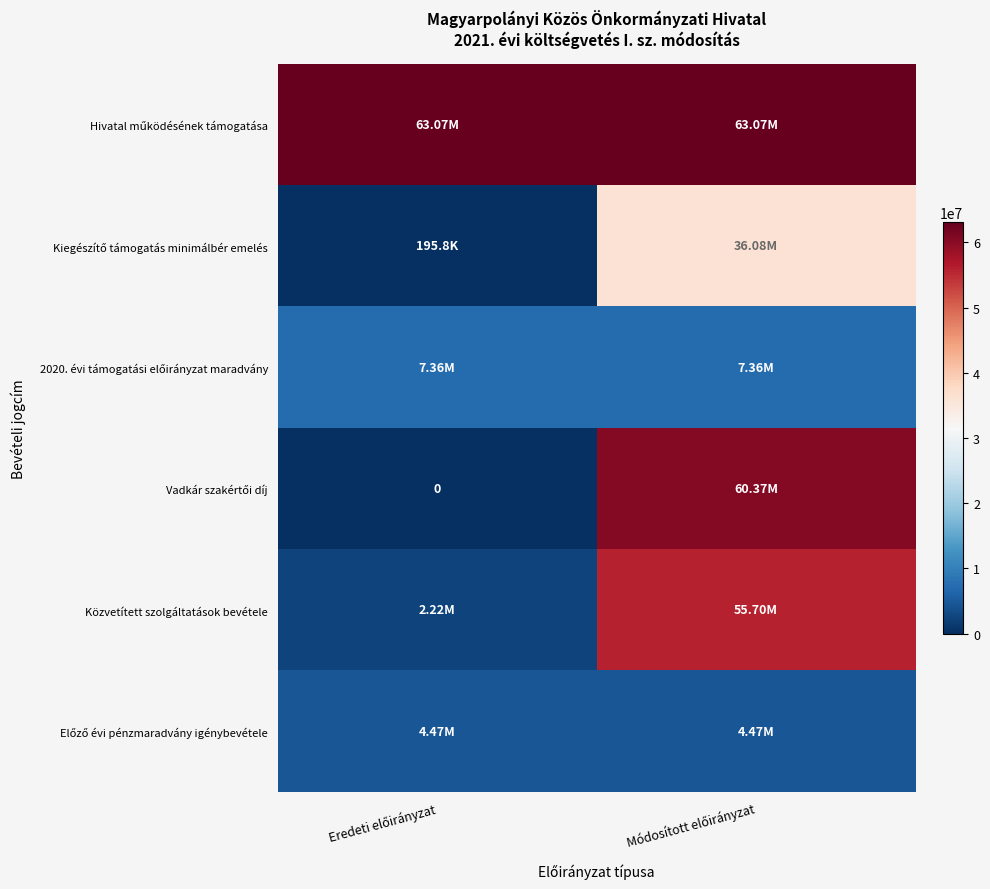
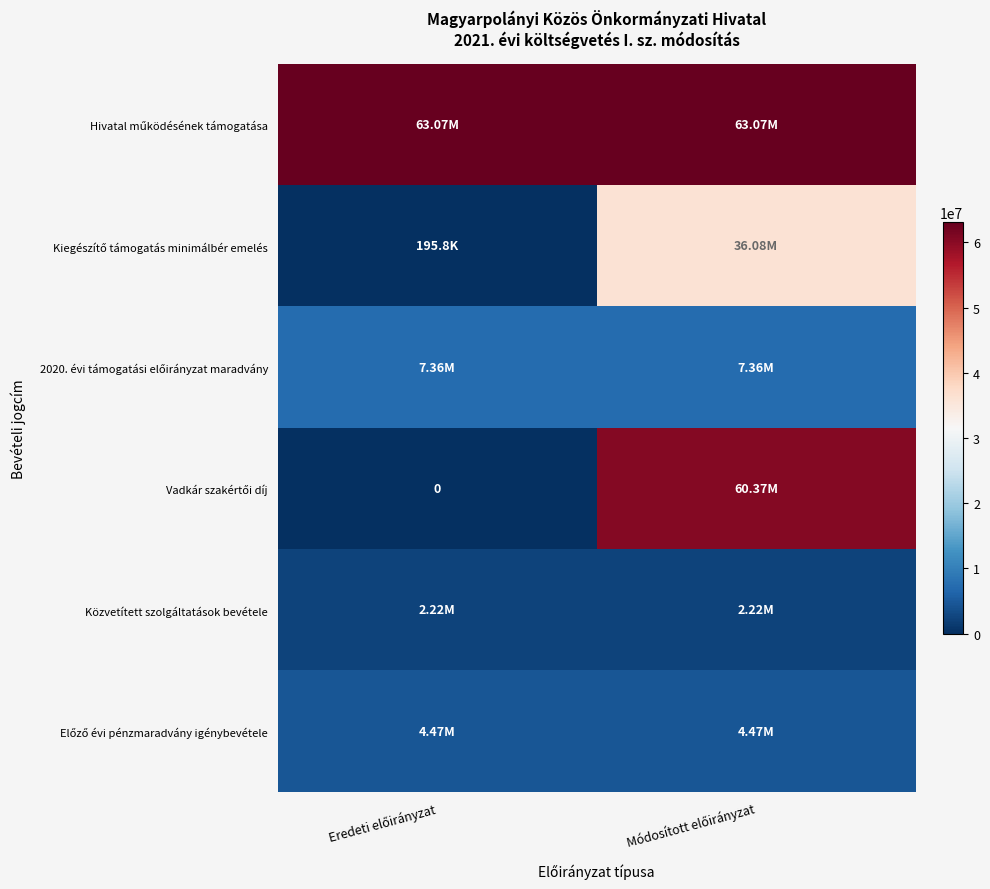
  {
    "Hivatal működésének támogatása": {
      "Eredeti előirányzat": "63.07M",
      "Módosított előirányzat": "63.07M"
    },
    "Kiegészítő támogatás minimálbér emelés": {
      "Eredeti előirányzat": "195.8K",
      "Módosított előirányzat": "36.08M"
    },
    "2020. évi támogatási előirányzat maradvány": {
      "Eredeti előirányzat": "7.36M",
      "Módosított előirányzat": "7.36M"
    },
    "Vadkár szakértői díj": {
      "Eredeti előirányzat": "0",
      "Módosított előirányzat": "60.37M"
    },
    "Közvetített szolgáltatások bevétele": {
      "Eredeti előirányzat": "2.22M",
-     "Módosított előirányzat": "55.70M"
+     "Módosított előirányzat": "2.22M"
    },
    "Előző évi pénzmaradvány igénybevétele": {
      "Eredeti előirányzat": "4.47M",
      "Módosított előirányzat": "4.47M"
    }
  }
